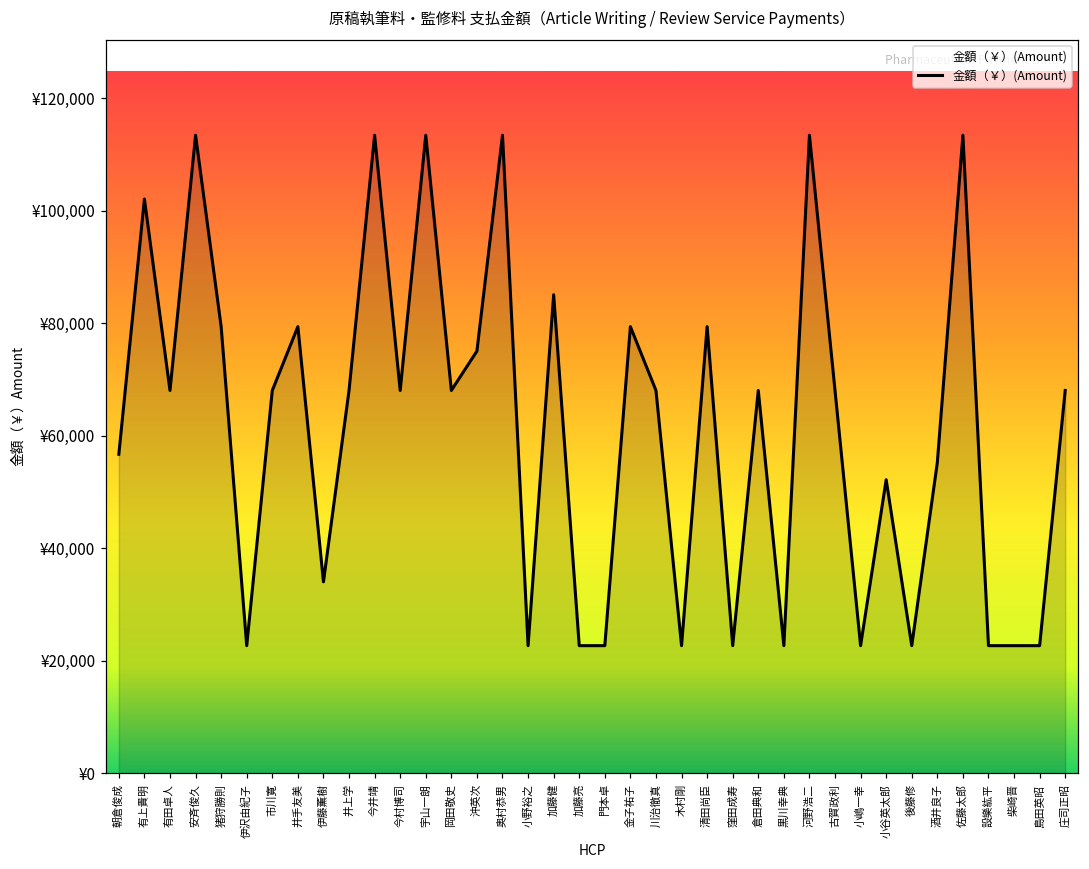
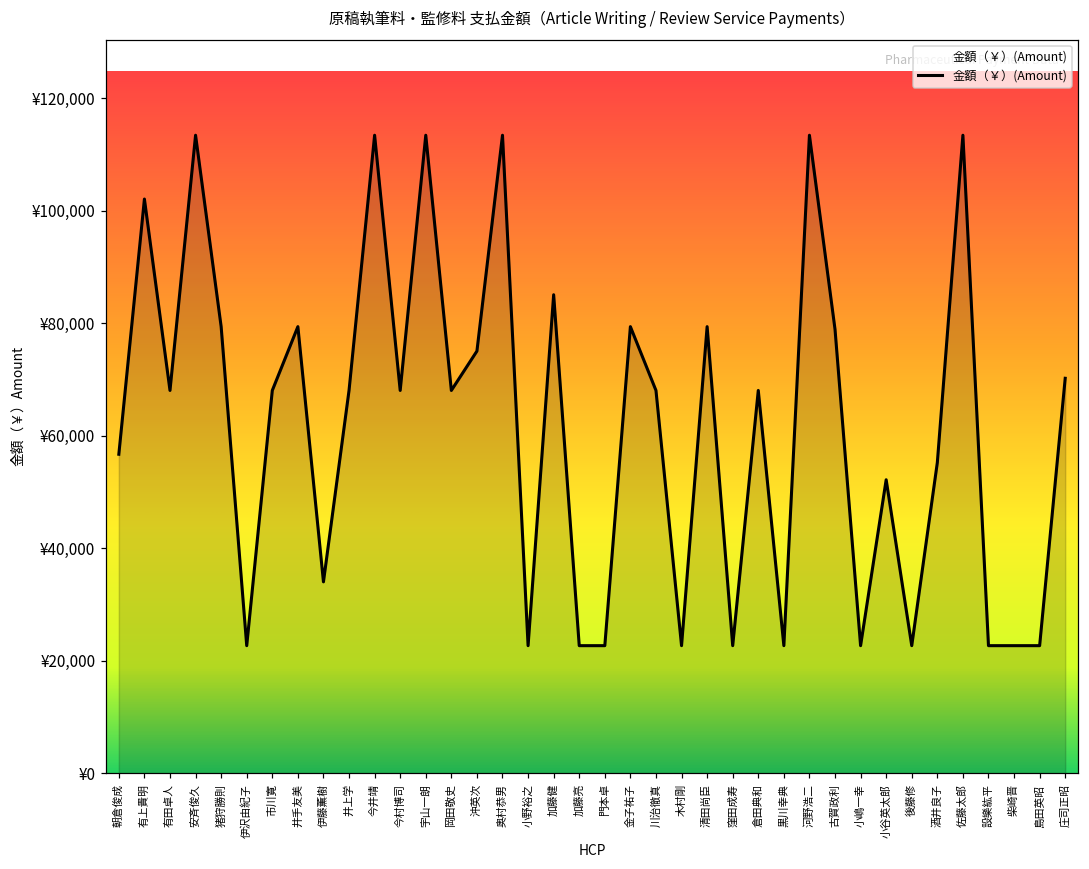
  {
    "朝倉俊成": "¥57,000",
    "有上貴明": "¥102,000",
    "有田卓人": "¥68,000",
    "安斉俊久": "¥113,000",
    "猪狩勝則": "¥79,000",
    "伊沢由紀子": "¥23,000",
    "市川寛": "¥68,000",
    "井手友美": "¥79,000",
    "伊藤薫樹": "¥34,000",
    "井上学": "¥68,000",
    "今井靖": "¥113,000",
    "今村博司": "¥68,000",
    "宇山一朗": "¥113,000",
    "岡田敬史": "¥68,000",
    "沖英次": "¥75,000",
    "奥村恭男": "¥113,000",
    "小野裕之": "¥23,000",
    "加藤健": "¥85,000",
    "加藤亮": "¥23,000",
    "門本卓": "¥23,000",
    "金子祐子": "¥79,000",
    "川治徹真": "¥68,000",
    "木村剛": "¥23,000",
    "清田尚臣": "¥79,000",
    "窪田成寿": "¥23,000",
    "倉田典和": "¥68,000",
    "黒川幸典": "¥23,000",
    "河野浩二": "¥113,000",
-   "古賀政利": "¥68,000",
+   "古賀政利": "¥79,000",
    "小嶋一幸": "¥23,000",
    "小谷英太郎": "¥52,000",
    "後藤修": "¥23,000",
    "酒井良子": "¥55,000",
    "佐藤太郎": "¥113,000",
    "設樂紘平": "¥23,000",
    "柴崎晋": "¥23,000",
    "島田英昭": "¥23,000",
-   "庄司正昭": "¥68,000"
+   "庄司正昭": "¥70,000"
  }
